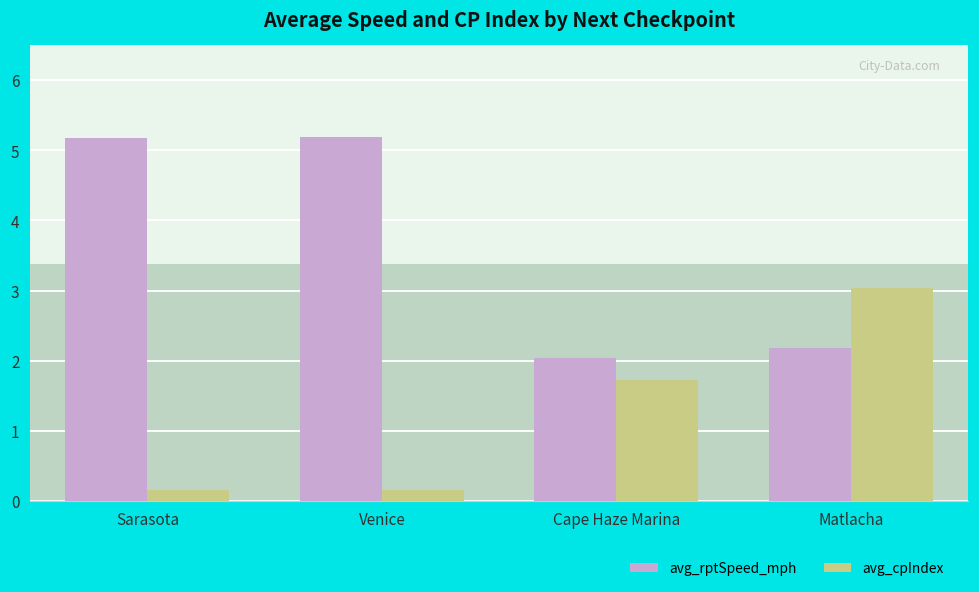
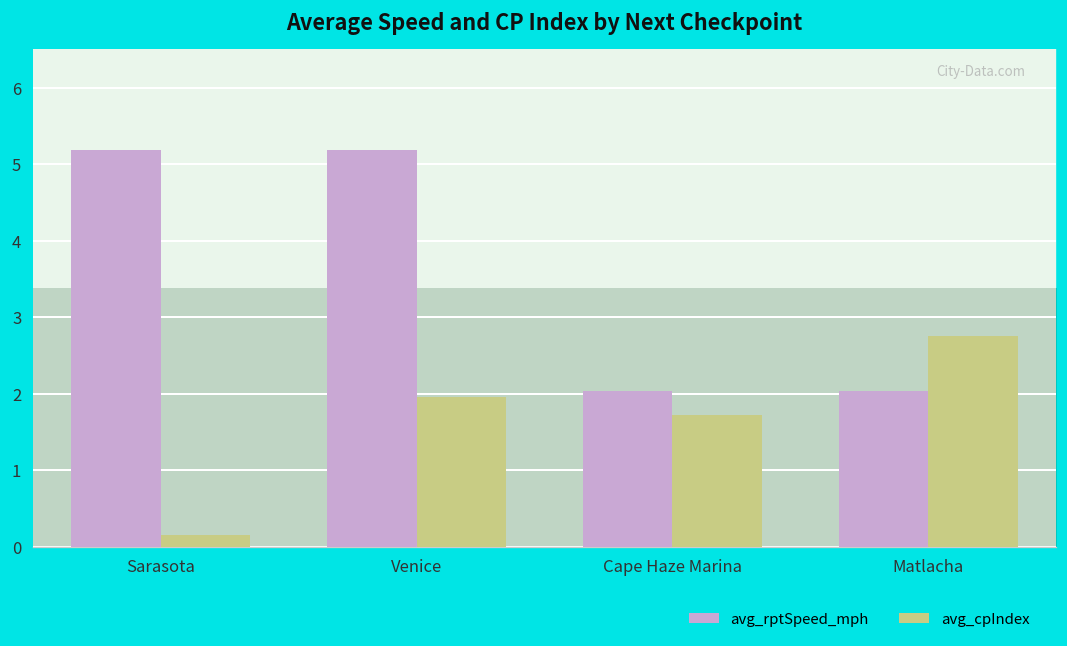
  {
    "avg_rptSpeed_mph": {
      "Sarasota": 5.2,
      "Venice": 5.2,
      "Cape Haze Marina": 2.0,
-     "Matlacha": 2.2
+     "Matlacha": 2.0
    },
    "avg_cpIndex": {
      "Sarasota": 0.2,
-     "Venice": 0.2,
+     "Venice": 2.0,
      "Cape Haze Marina": 1.7,
-     "Matlacha": 3.0
+     "Matlacha": 2.8
    }
  }
